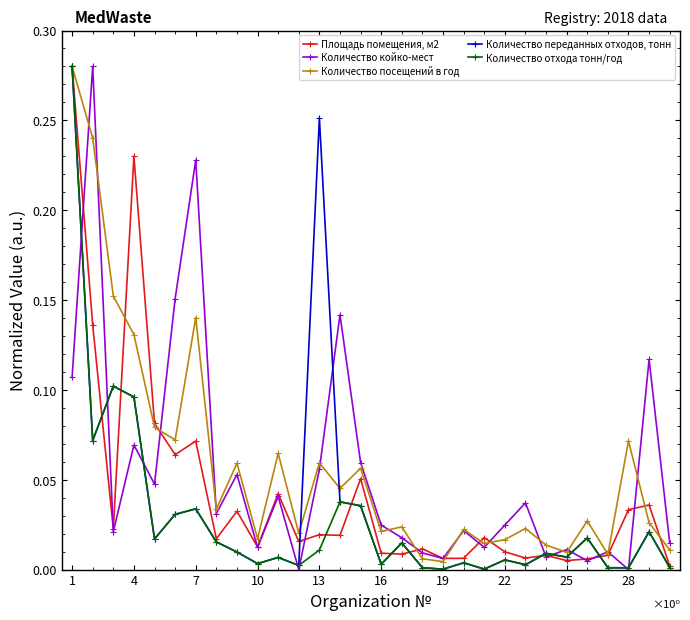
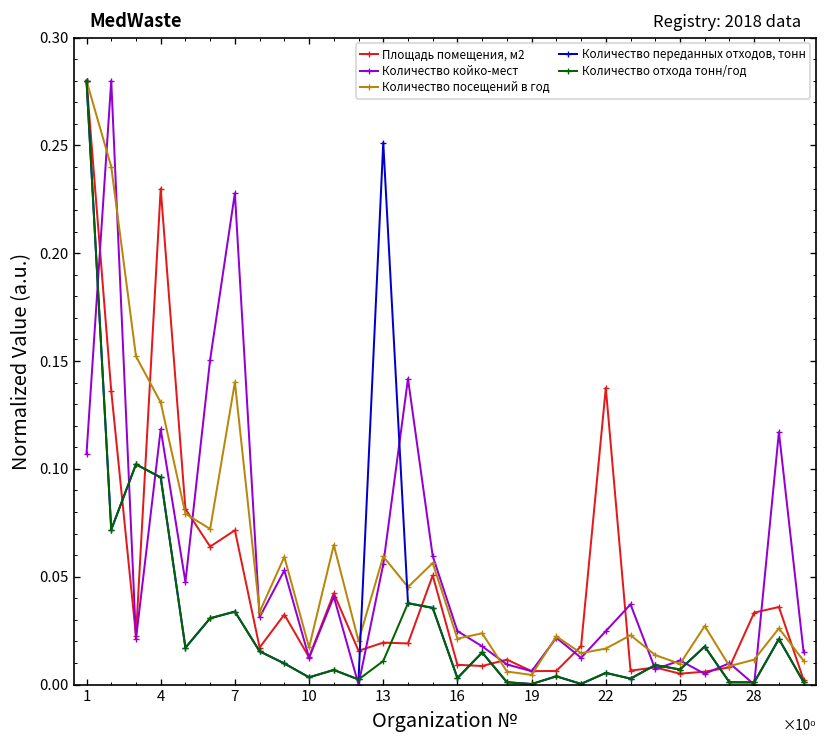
  {
    "Площадь помещения, м2": {
      "4": 0.230,
      "7": 0.072,
      "13": 0.019,
      "16": 0.009,
-     "22": 0.010,
+     "22": 0.138,
      "25": 0.005,
      "28": 0.033
    },
    "Количество койко-мест": {
      "1": 0.107,
-     "4": 0.069,
+     "4": 0.118,
      "7": 0.228,
      "13": 0.056,
      "16": 0.025,
      "22": 0.025,
      "25": 0.011
    },
    "Количество посещений в год": {
      "4": 0.131,
      "7": 0.140,
      "10": 0.017,
      "13": 0.059,
      "16": 0.021,
      "19": 0.004,
      "22": 0.017,
      "25": 0.010,
-     "28": 0.072
+     "28": 0.012
    },
    "Количество переданных отходов, тонн": {
      "13": 0.251
    },
    "Количество отхода тонн/год": {
      "13": 0.011
    }
  }
